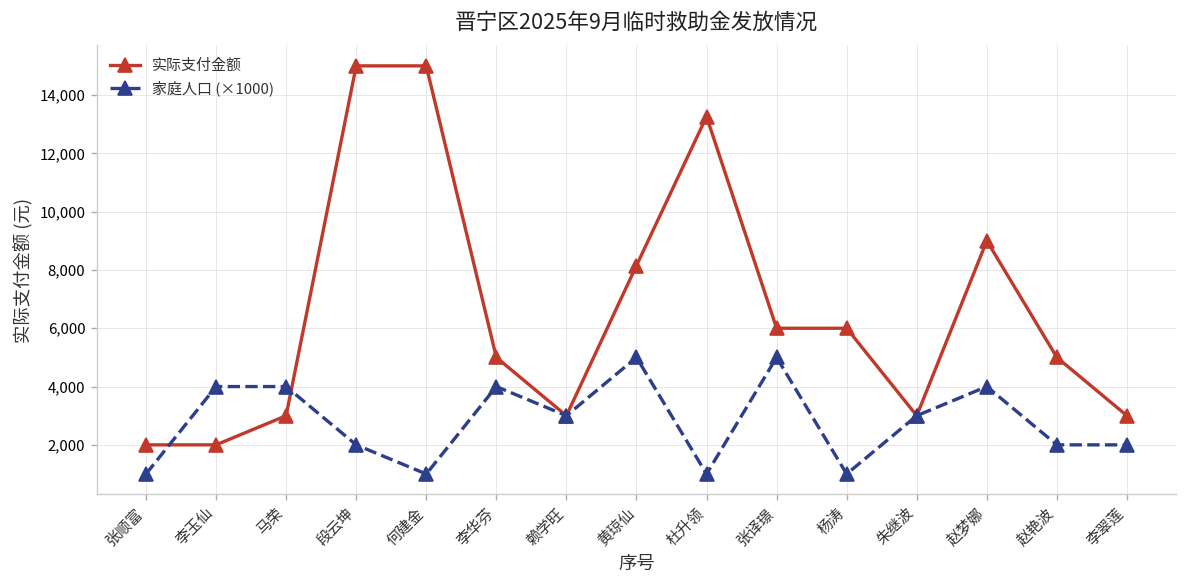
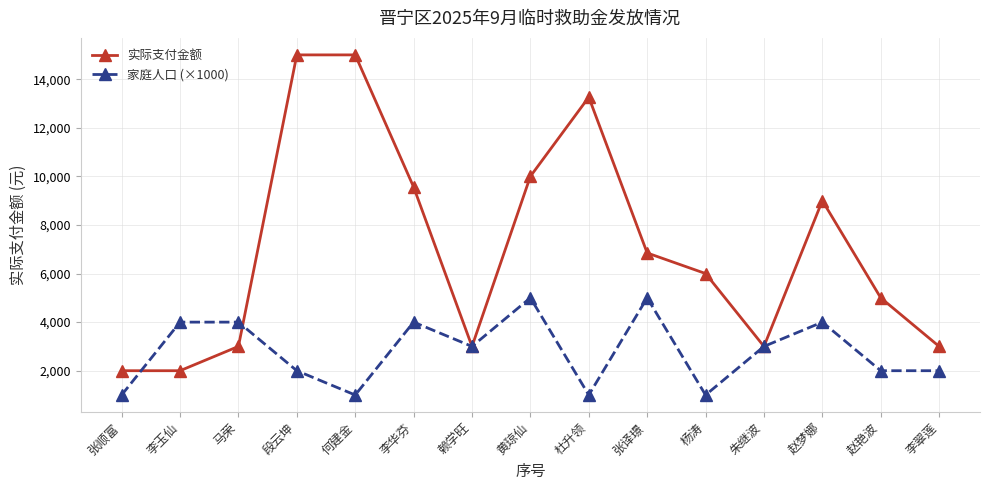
  {
    "实际支付金额": {
      "张顺富": "2,000",
      "李玉仙": "2,000",
      "马荣": "3,000",
      "段云坤": "15,000",
      "何建金": "15,000",
-     "李华芬": "5,000",
-     "黄琼仙": "8,200",
+     "李华芬": "9,600",
+     "黄琼仙": "10,000",
      "杜升领": "13,300",
-     "张译璟": "6,000",
+     "张译璟": "6,800",
      "杨涛": "6,000",
      "赵梦娜": "9,000",
      "赵艳波": "5,000",
      "李翠莲": "3,000"
    },
    "家庭人口 (×1000)": {
      "张顺富": "1,000",
      "李玉仙": "4,000",
      "马荣": "4,000",
      "段云坤": "2,000",
      "何建金": "1,000",
      "李华芬": "4,000",
      "黄琼仙": "5,000",
      "杜升领": "1,000",
      "张译璟": "5,000",
      "杨涛": "1,000",
      "赵梦娜": "4,000",
      "赵艳波": "2,000",
      "李翠莲": "2,000"
    }
  }
